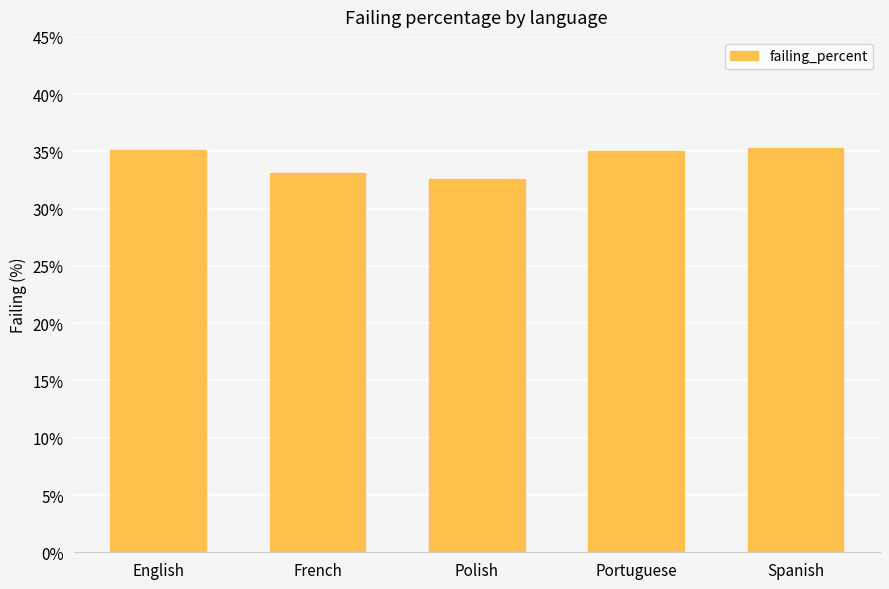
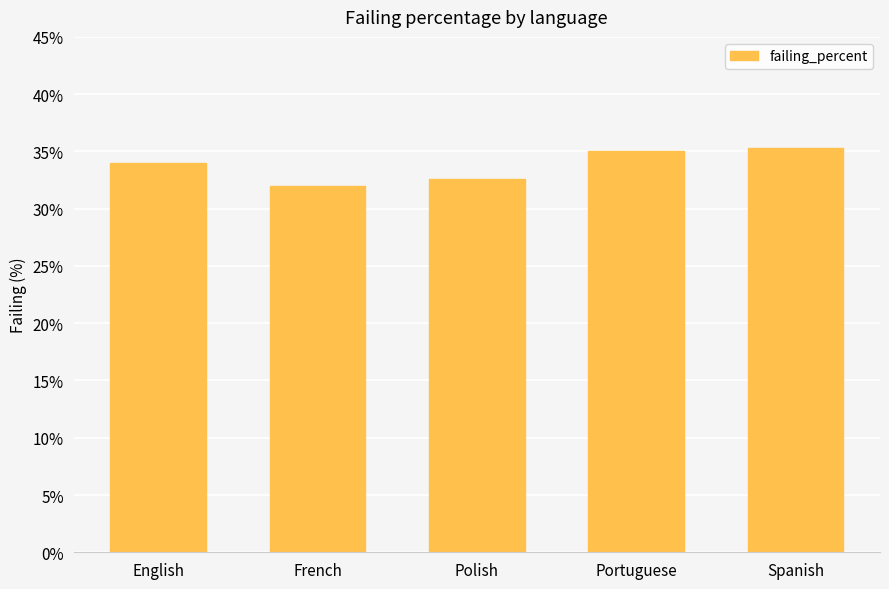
  {
-   "English": "35.1%",
-   "French": "33.1%",
+   "English": "34.0%",
+   "French": "32.0%",
    "Polish": "32.6%",
    "Portuguese": "35.0%",
    "Spanish": "35.3%"
  }
